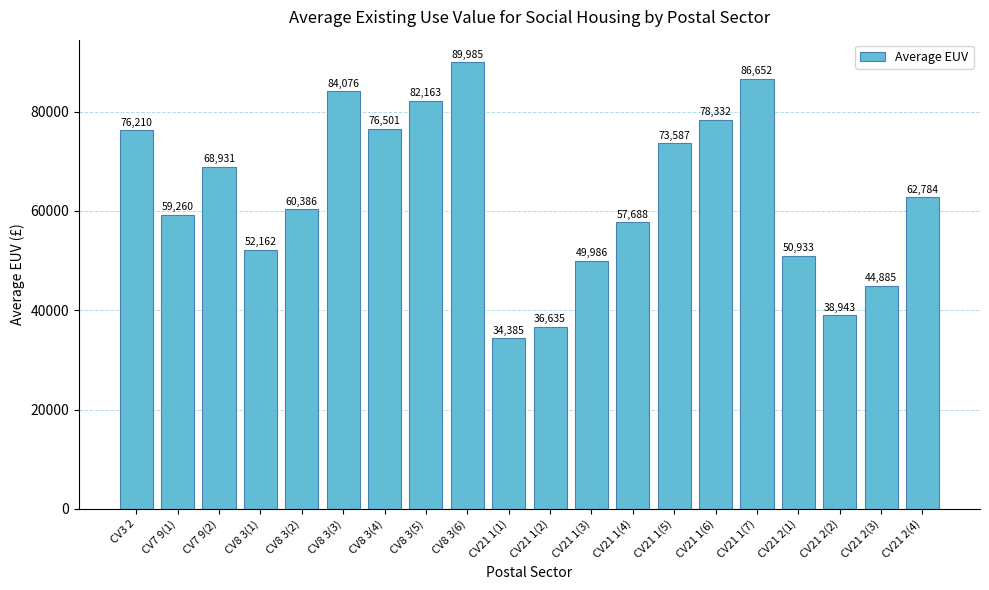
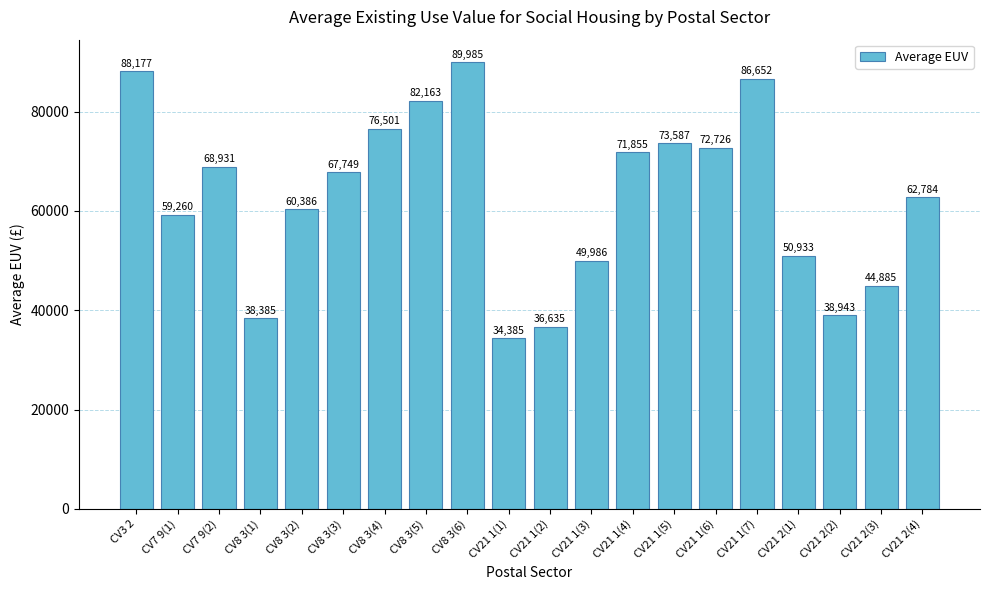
  {
-   "CV3 2": "76,210",
+   "CV3 2": "88,177",
    "CV7 9(1)": "59,260",
    "CV7 9(2)": "68,931",
-   "CV8 3(1)": "52,162",
+   "CV8 3(1)": "38,385",
    "CV8 3(2)": "60,386",
-   "CV8 3(3)": "84,076",
+   "CV8 3(3)": "67,749",
    "CV8 3(4)": "76,501",
    "CV8 3(5)": "82,163",
    "CV8 3(6)": "89,985",
    "CV21 1(1)": "34,385",
    "CV21 1(2)": "36,635",
    "CV21 1(3)": "49,986",
-   "CV21 1(4)": "57,688",
+   "CV21 1(4)": "71,855",
    "CV21 1(5)": "73,587",
-   "CV21 1(6)": "78,332",
+   "CV21 1(6)": "72,726",
    "CV21 1(7)": "86,652",
    "CV21 2(1)": "50,933",
    "CV21 2(2)": "38,943",
    "CV21 2(3)": "44,885",
    "CV21 2(4)": "62,784"
  }
